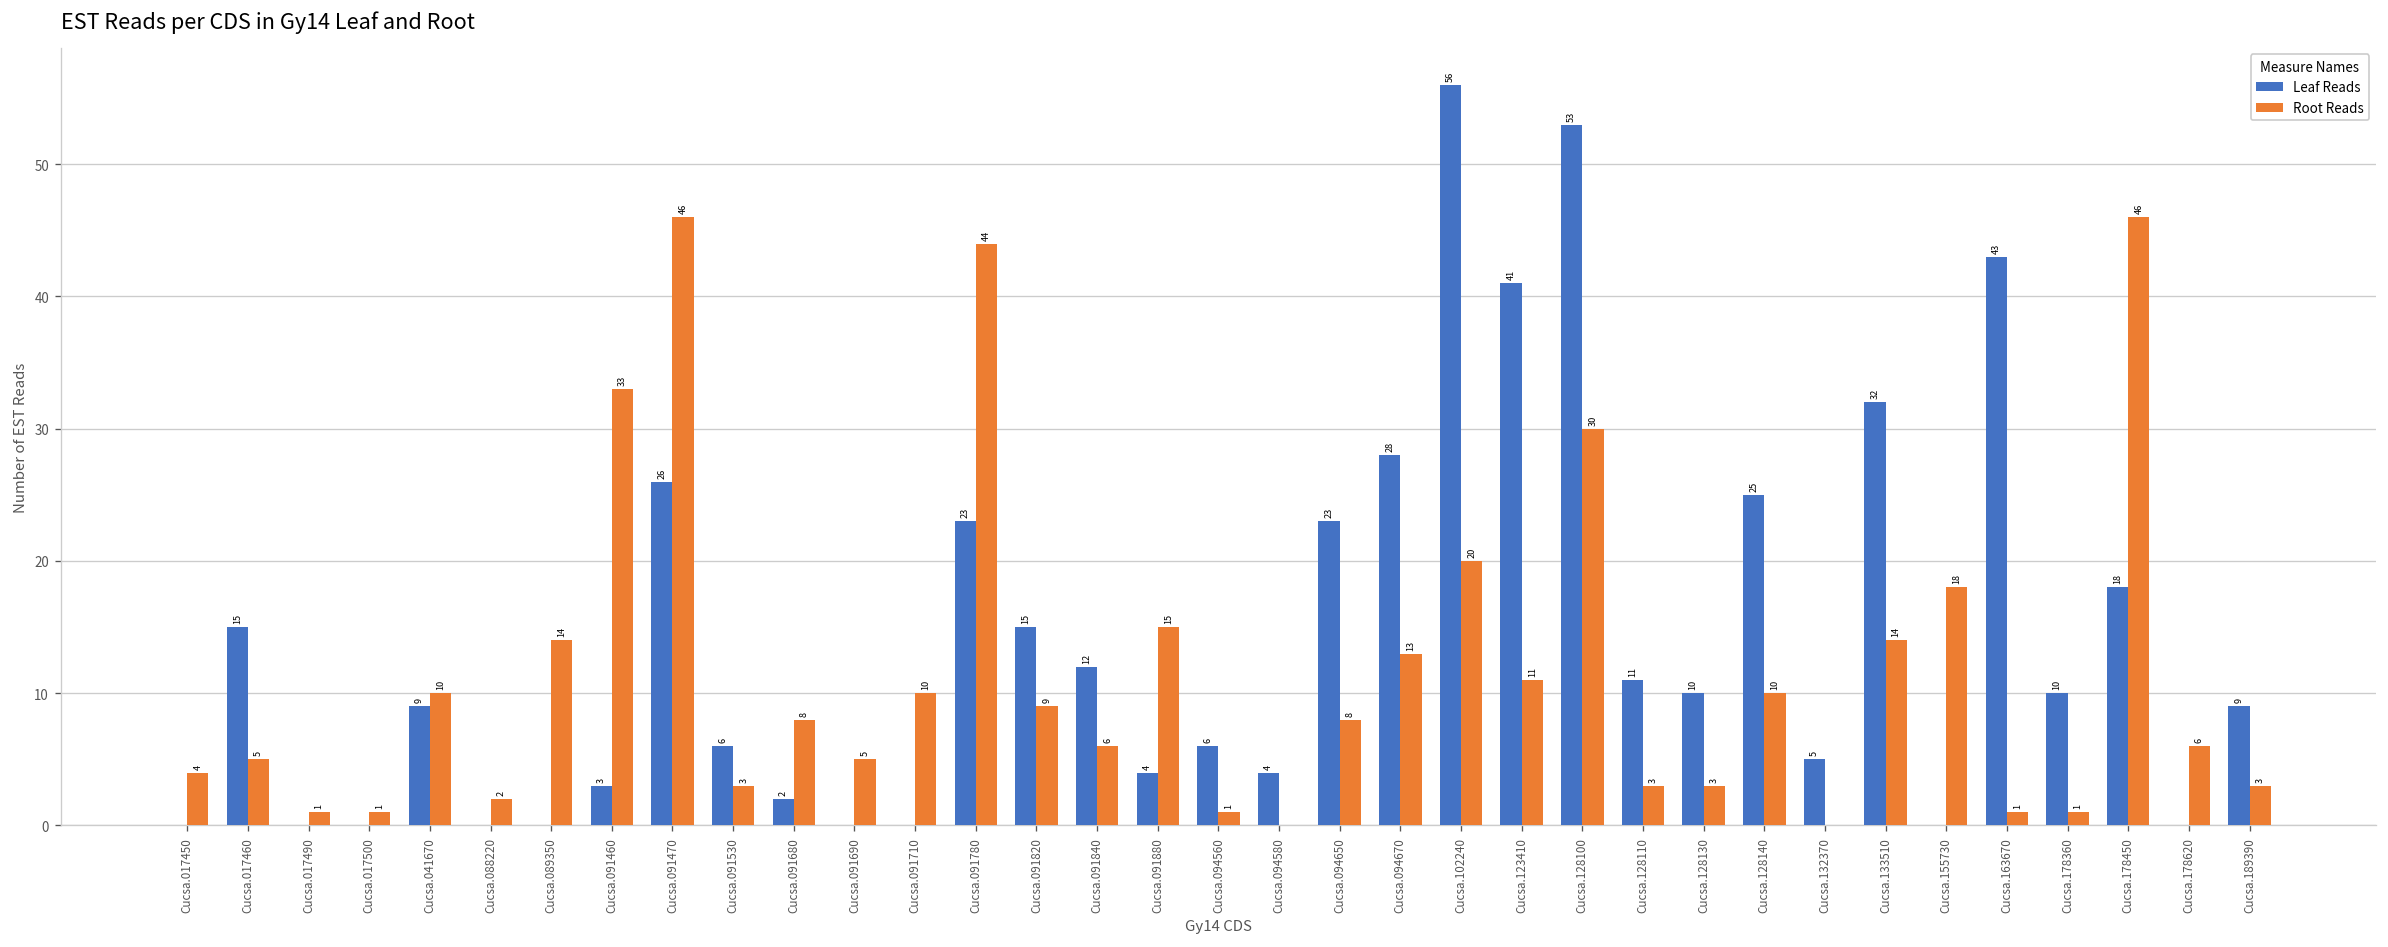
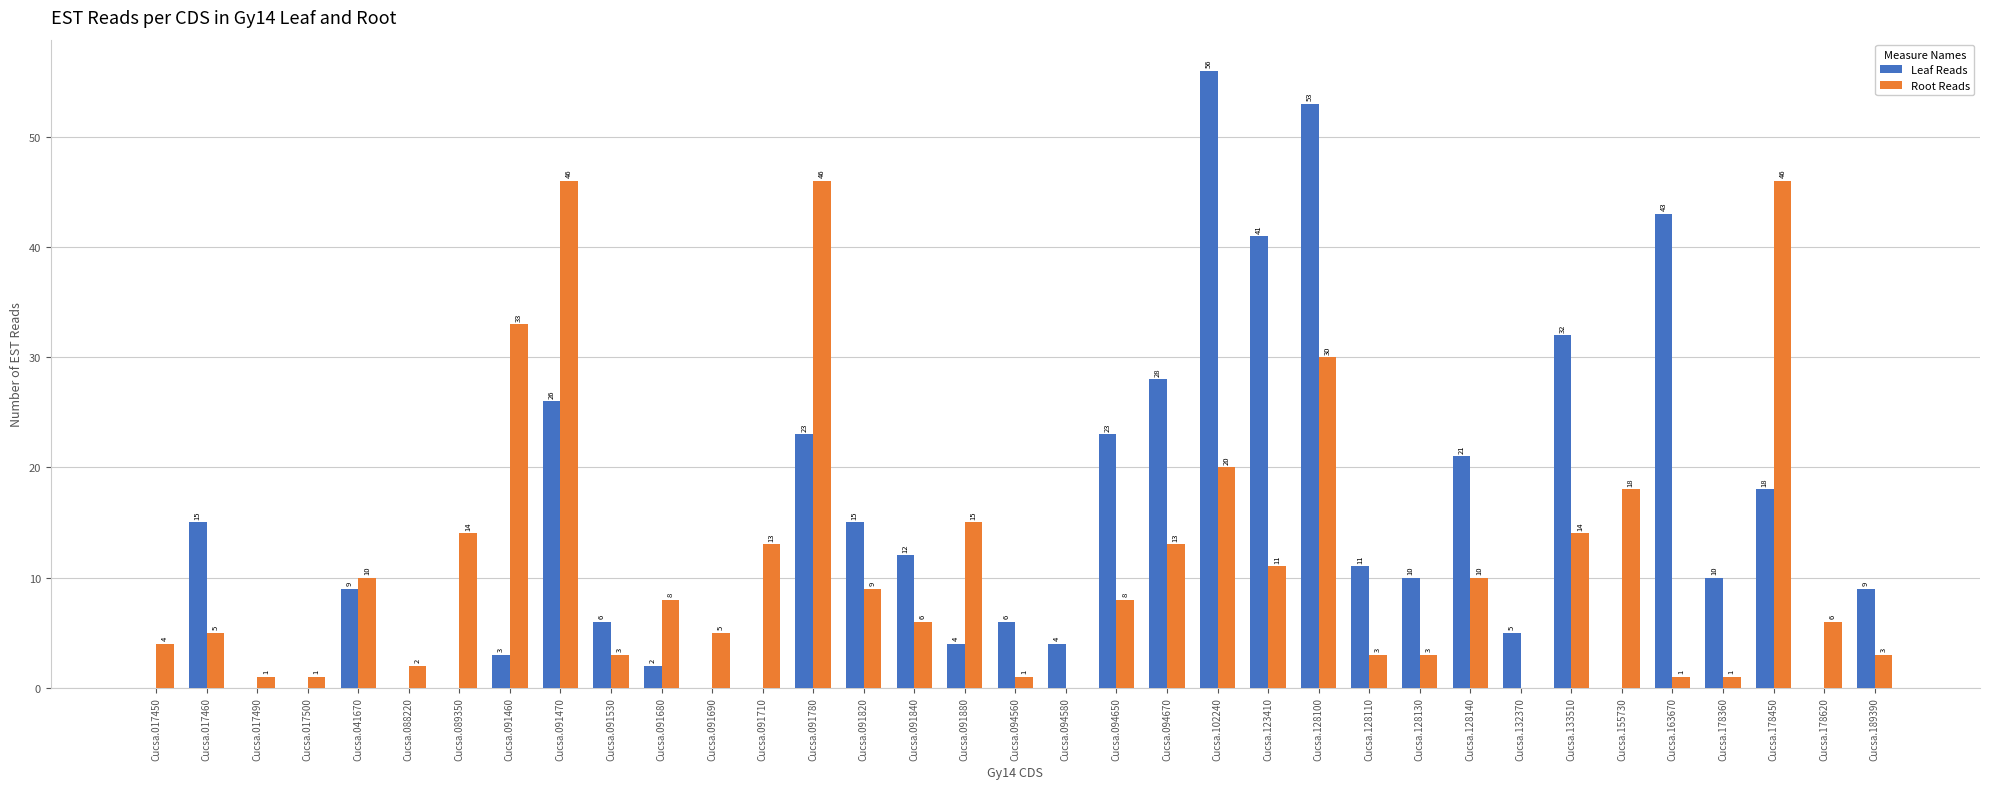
  {
    "Leaf Reads": {
      "Cucsa.017460": 15,
      "Cucsa.041670": 9,
      "Cucsa.091460": 3,
      "Cucsa.091470": 26,
      "Cucsa.091530": 6,
      "Cucsa.091680": 2,
      "Cucsa.091780": 23,
      "Cucsa.091820": 15,
      "Cucsa.091840": 12,
      "Cucsa.091880": 4,
      "Cucsa.094560": 6,
      "Cucsa.094580": 4,
      "Cucsa.094650": 23,
      "Cucsa.094670": 28,
      "Cucsa.102240": 56,
      "Cucsa.123410": 41,
      "Cucsa.128100": 53,
      "Cucsa.128110": 11,
      "Cucsa.128130": 10,
-     "Cucsa.128140": 25,
+     "Cucsa.128140": 21,
      "Cucsa.132370": 5,
      "Cucsa.133510": 32,
      "Cucsa.163670": 43,
      "Cucsa.178360": 10,
      "Cucsa.178450": 18,
      "Cucsa.189390": 9
    },
    "Root Reads": {
      "Cucsa.017450": 4,
      "Cucsa.017460": 5,
      "Cucsa.017490": 1,
      "Cucsa.017500": 1,
      "Cucsa.041670": 10,
      "Cucsa.088220": 2,
      "Cucsa.089350": 14,
      "Cucsa.091460": 33,
      "Cucsa.091470": 46,
      "Cucsa.091530": 3,
      "Cucsa.091680": 8,
      "Cucsa.091690": 5,
-     "Cucsa.091710": 10,
-     "Cucsa.091780": 44,
+     "Cucsa.091710": 13,
+     "Cucsa.091780": 46,
      "Cucsa.091820": 9,
      "Cucsa.091840": 6,
      "Cucsa.091880": 15,
      "Cucsa.094560": 1,
      "Cucsa.094650": 8,
      "Cucsa.094670": 13,
      "Cucsa.102240": 20,
      "Cucsa.123410": 11,
      "Cucsa.128100": 30,
      "Cucsa.128110": 3,
      "Cucsa.128130": 3,
      "Cucsa.128140": 10,
      "Cucsa.133510": 14,
      "Cucsa.155730": 18,
      "Cucsa.163670": 1,
      "Cucsa.178360": 1,
      "Cucsa.178450": 46,
      "Cucsa.178620": 6,
      "Cucsa.189390": 3
    }
  }
